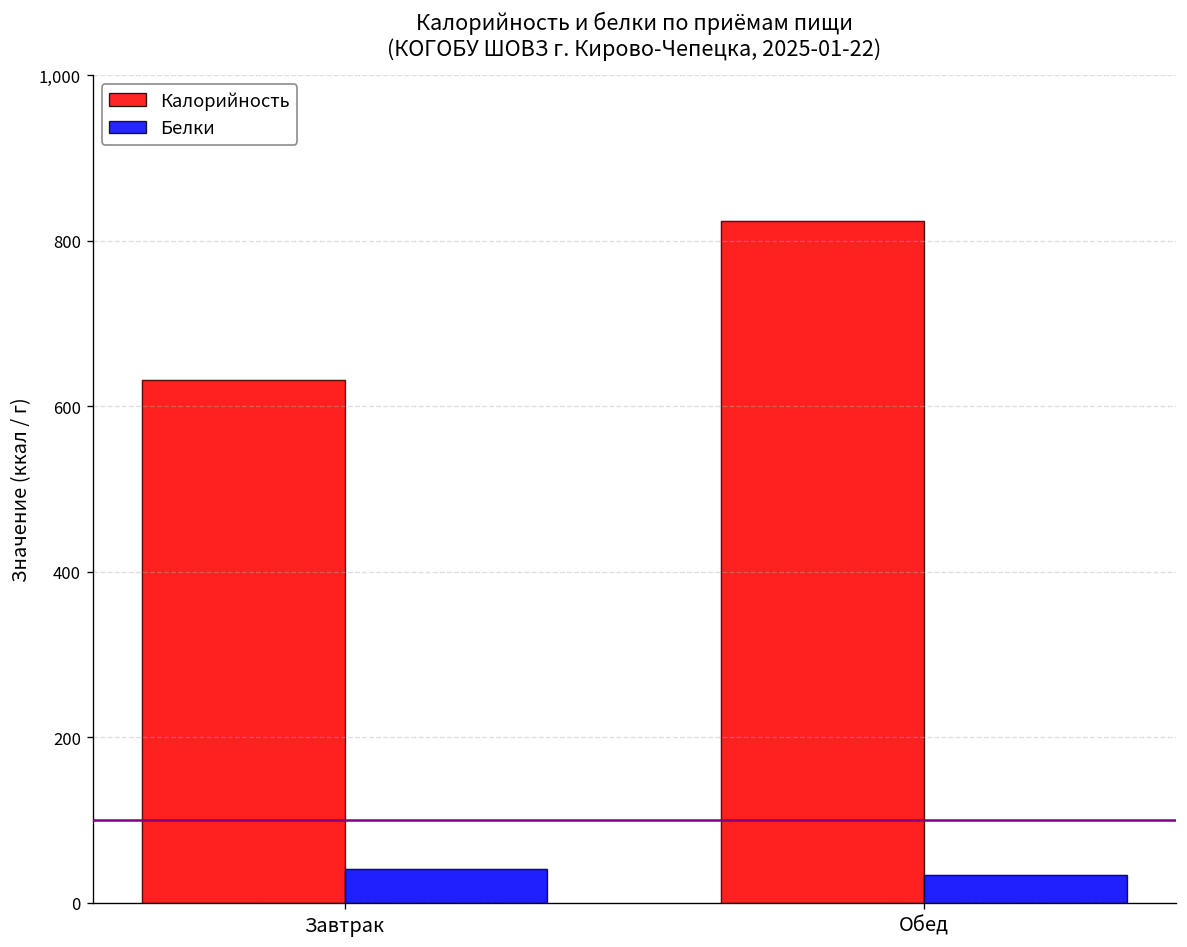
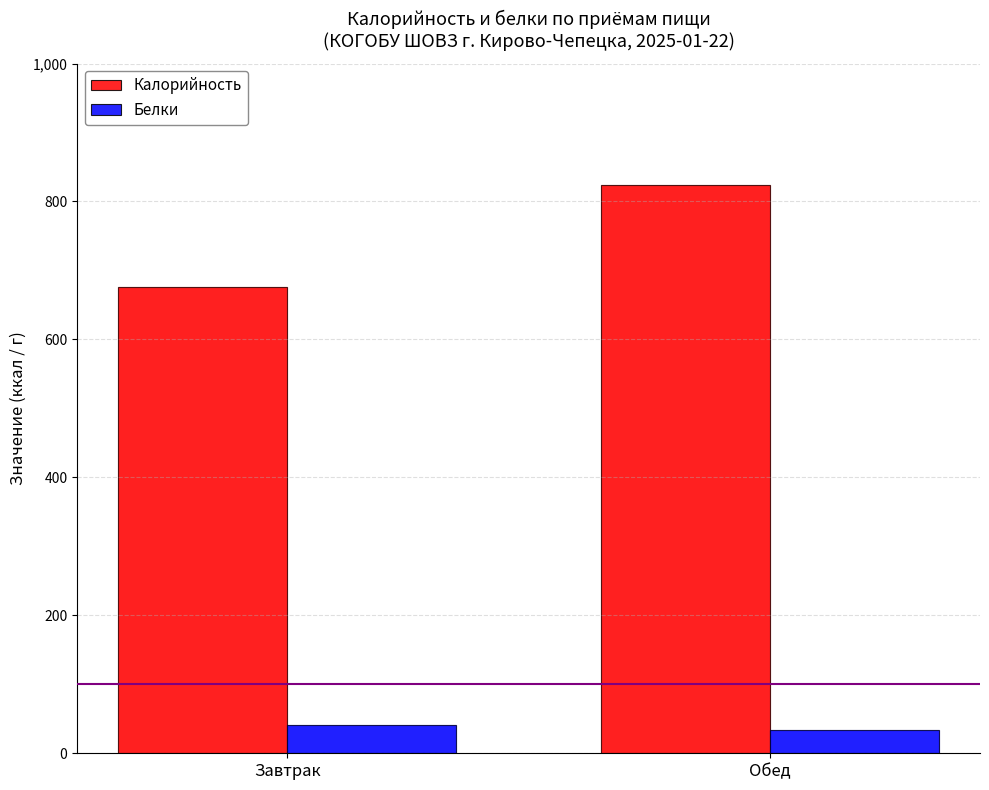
  {
    "Калорийность": {
-     "Завтрак": 630,
+     "Завтрак": 680,
      "Обед": 820
    },
    "Белки": {
      "Завтрак": 40,
      "Обед": 30
    }
  }
